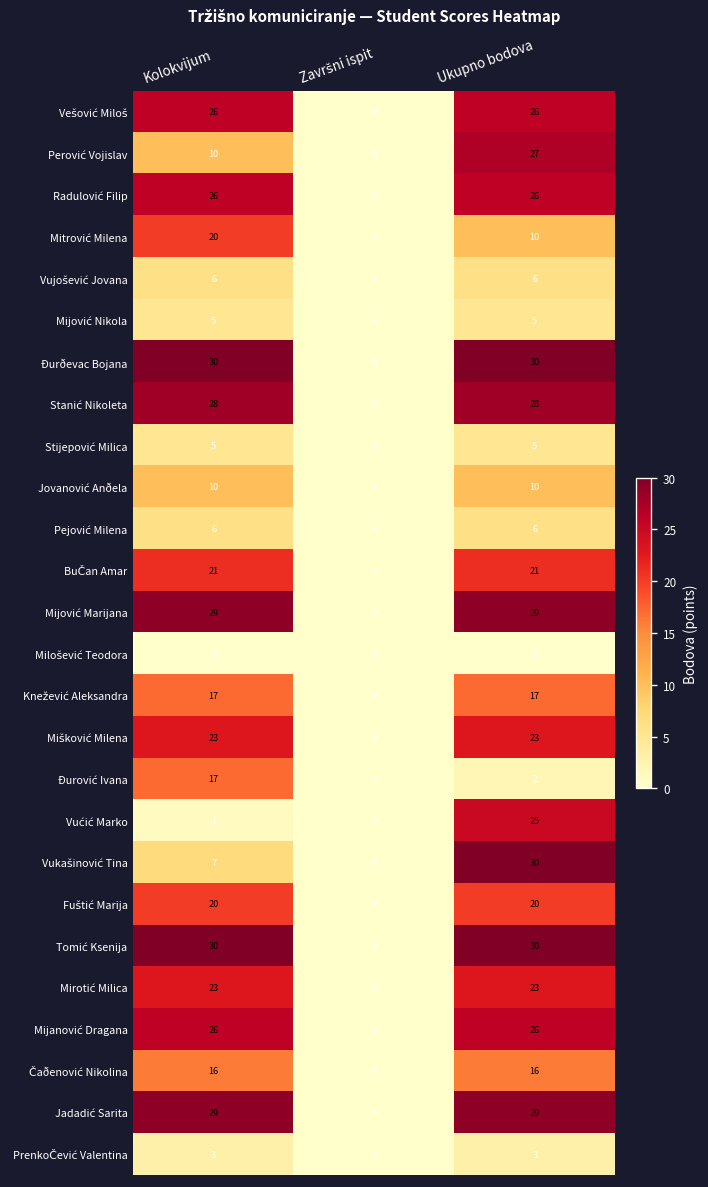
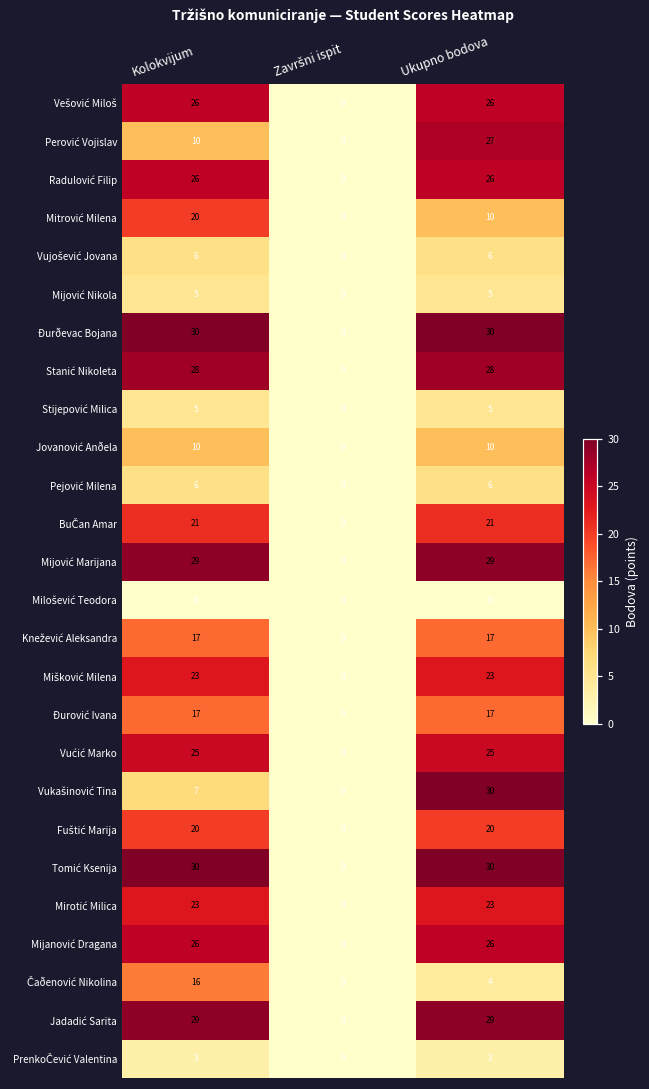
  {
    "Vešović Miloš": {
      "Kolokvijum": 26,
      "Ukupno bodova": 26
    },
    "Perović Vojislav": {
      "Kolokvijum": 10,
      "Ukupno bodova": 27
    },
    "Radulović Filip": {
      "Kolokvijum": 26,
      "Ukupno bodova": 26
    },
    "Mitrović Milena": {
      "Kolokvijum": 20,
      "Ukupno bodova": 10
    },
    "Vujošević Jovana": {
      "Kolokvijum": 6,
      "Ukupno bodova": 6
    },
    "Mijović Nikola": {
      "Kolokvijum": 5,
      "Ukupno bodova": 5
    },
    "Ðurðevac Bojana": {
      "Kolokvijum": 30,
      "Ukupno bodova": 30
    },
    "Stanić Nikoleta": {
      "Kolokvijum": 28,
      "Ukupno bodova": 28
    },
    "Stijepović Milica": {
      "Kolokvijum": 5,
      "Ukupno bodova": 5
    },
    "Jovanović Anðela": {
      "Kolokvijum": 10,
      "Ukupno bodova": 10
    },
    "Pejović Milena": {
      "Kolokvijum": 6,
      "Ukupno bodova": 6
    },
    "BuČan Amar": {
      "Kolokvijum": 21,
      "Ukupno bodova": 21
    },
    "Mijović Marijana": {
      "Kolokvijum": 29,
      "Ukupno bodova": 29
    },
    "Knežević Aleksandra": {
      "Kolokvijum": 17,
      "Ukupno bodova": 17
    },
    "Mišković Milena": {
      "Kolokvijum": 23,
      "Ukupno bodova": 23
    },
    "Ðurović Ivana": {
      "Kolokvijum": 17,
-     "Ukupno bodova": 2
+     "Ukupno bodova": 17
    },
    "Vućić Marko": {
-     "Kolokvijum": 1,
+     "Kolokvijum": 25,
      "Ukupno bodova": 25
    },
    "Vukašinović Tina": {
      "Kolokvijum": 7,
      "Ukupno bodova": 30
    },
    "Fuštić Marija": {
      "Kolokvijum": 20,
      "Ukupno bodova": 20
    },
    "Tomić Ksenija": {
      "Kolokvijum": 30,
      "Ukupno bodova": 30
    },
    "Mirotić Milica": {
      "Kolokvijum": 23,
      "Ukupno bodova": 23
    },
    "Mijanović Dragana": {
      "Kolokvijum": 26,
      "Ukupno bodova": 26
    },
    "Čaðenović Nikolina": {
      "Kolokvijum": 16,
-     "Ukupno bodova": 16
+     "Ukupno bodova": 4
    },
    "Jadadić Sarita": {
      "Kolokvijum": 29,
      "Ukupno bodova": 29
    },
    "PrenkoČević Valentina": {
      "Kolokvijum": 3,
      "Ukupno bodova": 3
    }
  }
